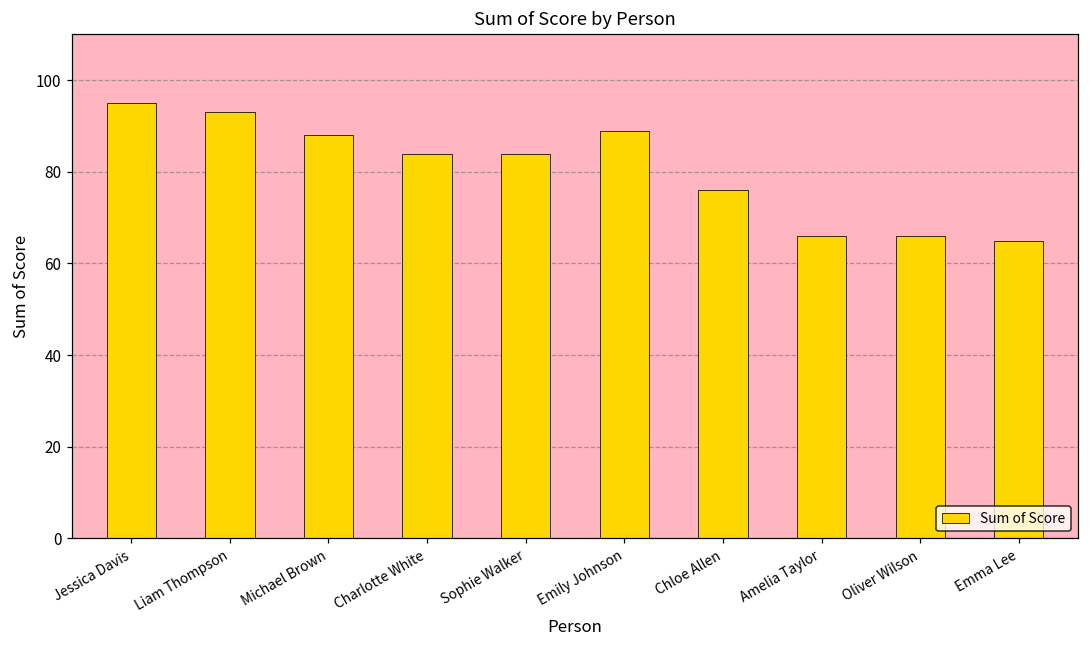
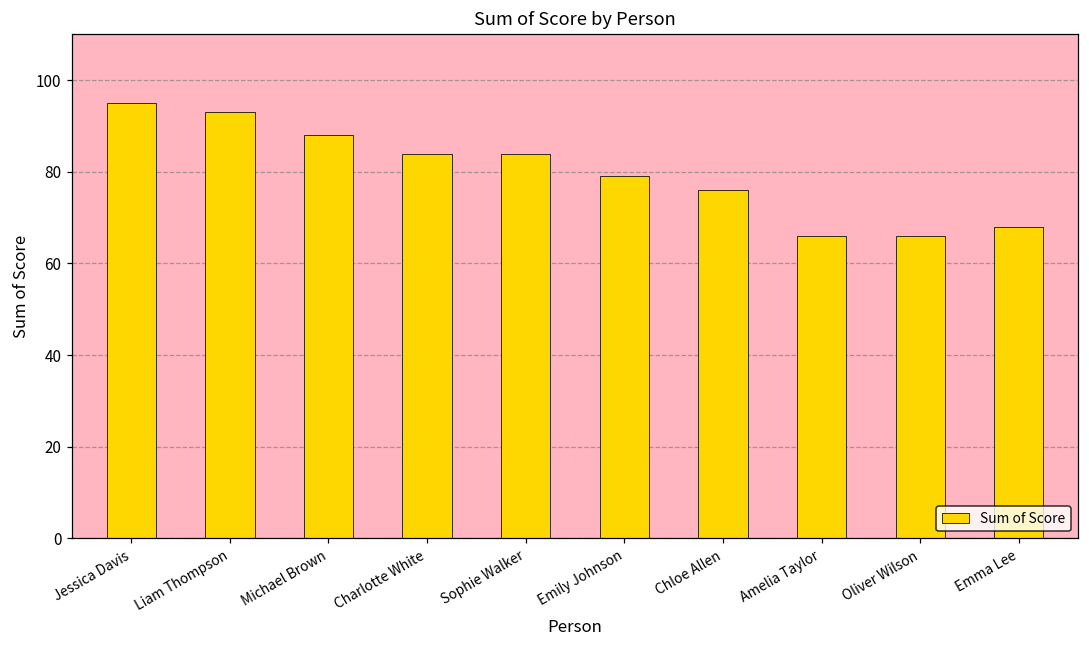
  {
    "Jessica Davis": 95,
    "Liam Thompson": 93,
    "Michael Brown": 88,
    "Charlotte White": 84,
    "Sophie Walker": 84,
-   "Emily Johnson": 89,
+   "Emily Johnson": 79,
    "Chloe Allen": 76,
    "Amelia Taylor": 66,
    "Oliver Wilson": 66,
-   "Emma Lee": 65
+   "Emma Lee": 68
  }
